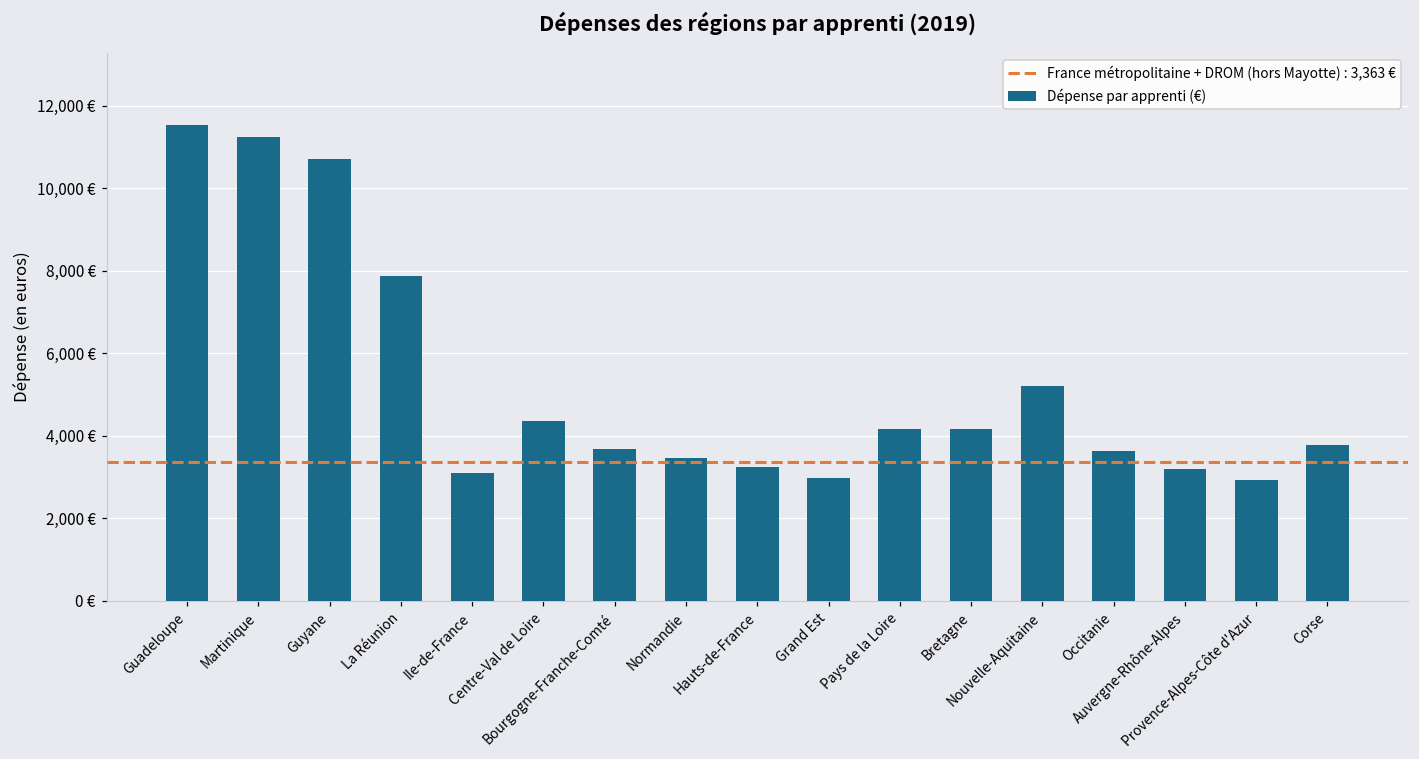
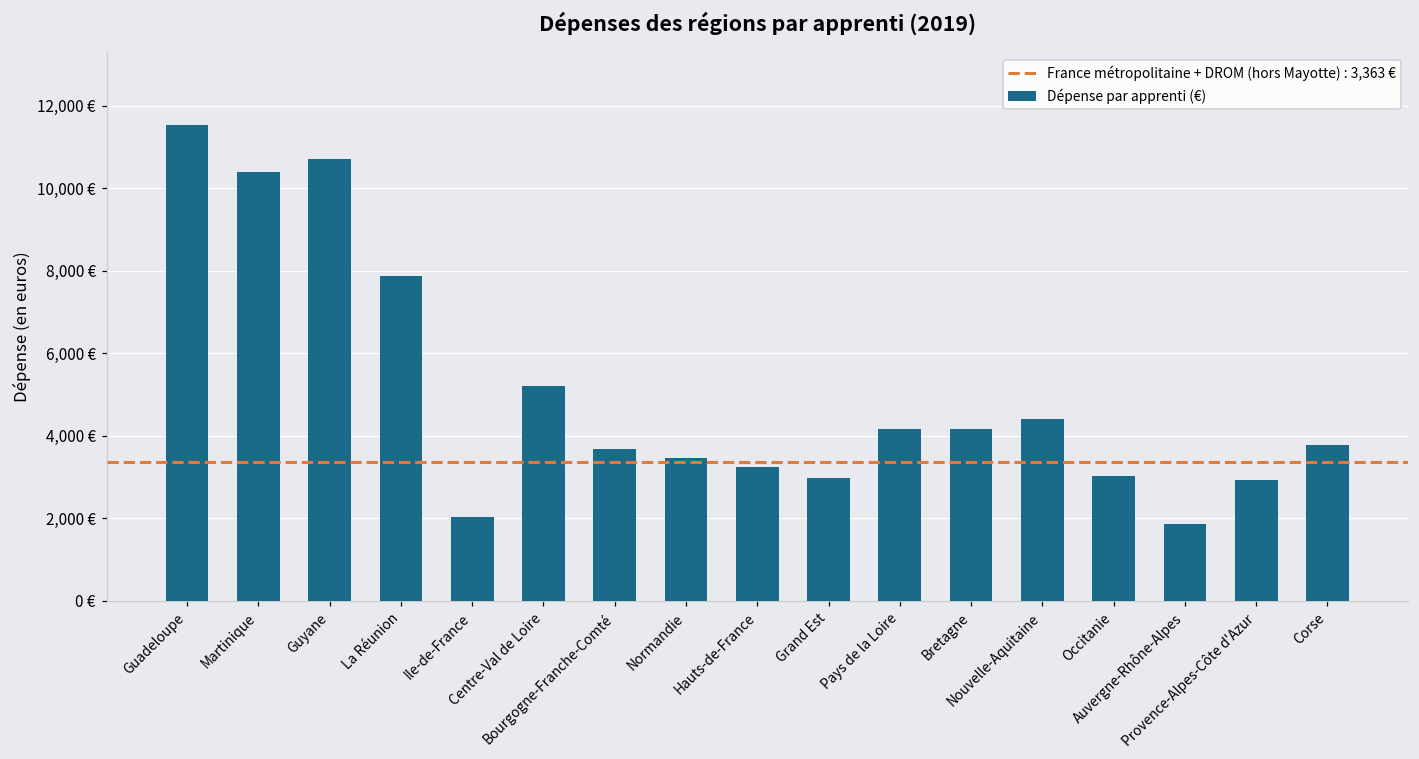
  {
    "Guadeloupe": "11,500 €",
-   "Martinique": "11,200 €",
+   "Martinique": "10,400 €",
    "Guyane": "10,700 €",
    "La Réunion": "7,900 €",
-   "Ile-de-France": "3,100 €",
-   "Centre-Val de Loire": "4,300 €",
+   "Ile-de-France": "2,000 €",
+   "Centre-Val de Loire": "5,200 €",
    "Bourgogne-Franche-Comté": "3,700 €",
    "Normandie": "3,500 €",
    "Hauts-de-France": "3,200 €",
    "Grand Est": "3,000 €",
    "Pays de la Loire": "4,200 €",
    "Bretagne": "4,200 €",
-   "Nouvelle-Aquitaine": "5,200 €",
-   "Occitanie": "3,600 €",
-   "Auvergne-Rhône-Alpes": "3,200 €",
+   "Nouvelle-Aquitaine": "4,400 €",
+   "Occitanie": "3,000 €",
+   "Auvergne-Rhône-Alpes": "1,900 €",
    "Provence-Alpes-Côte d'Azur": "2,900 €",
    "Corse": "3,800 €"
  }
